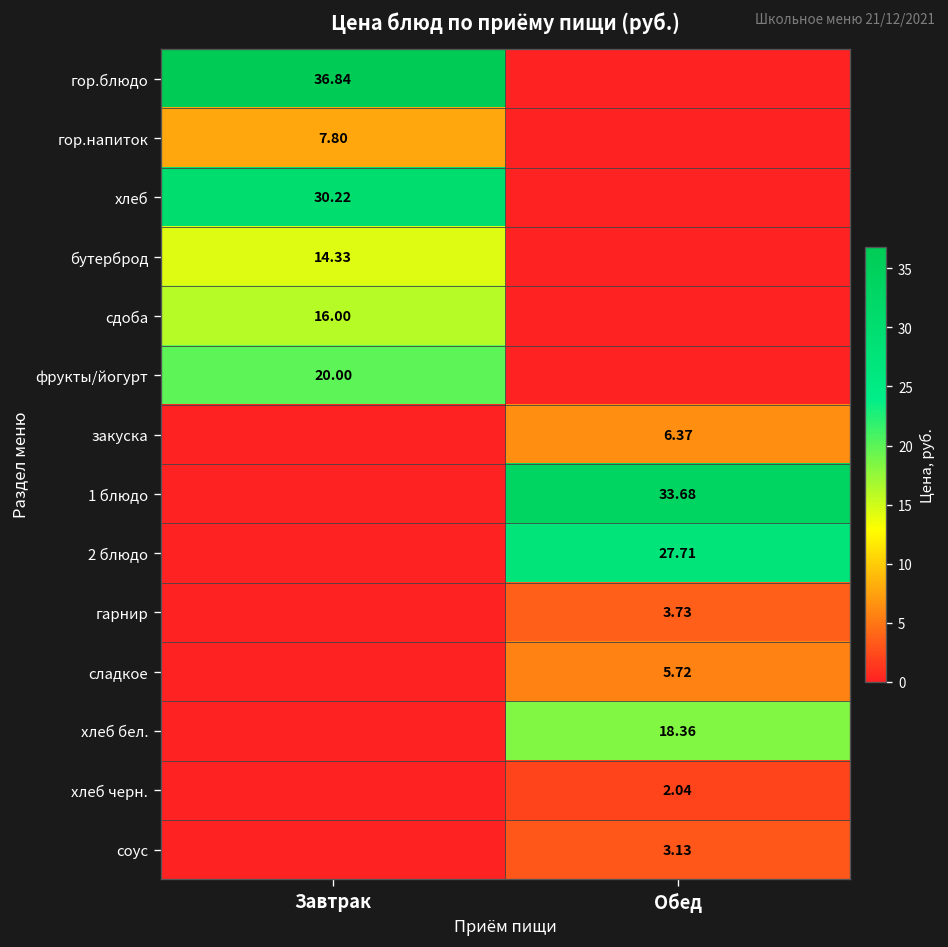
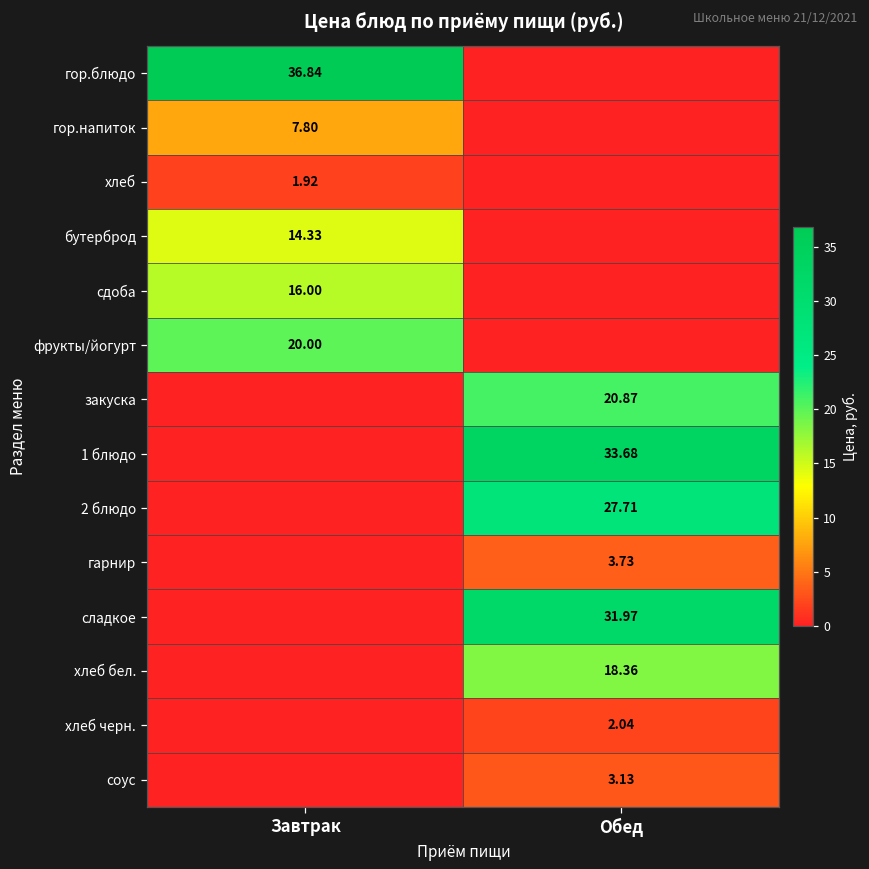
  {
    "гор.блюдо": {
      "Завтрак": 36.84
    },
    "гор.напиток": {
      "Завтрак": 7.80
    },
    "хлеб": {
-     "Завтрак": 30.22
+     "Завтрак": 1.92
    },
    "бутерброд": {
      "Завтрак": 14.33
    },
    "сдоба": {
      "Завтрак": 16.00
    },
    "фрукты/йогурт": {
      "Завтрак": 20.00
    },
    "закуска": {
-     "Обед": 6.37
+     "Обед": 20.87
    },
    "1 блюдо": {
      "Обед": 33.68
    },
    "2 блюдо": {
      "Обед": 27.71
    },
    "гарнир": {
      "Обед": 3.73
    },
    "сладкое": {
-     "Обед": 5.72
+     "Обед": 31.97
    },
    "хлеб бел.": {
      "Обед": 18.36
    },
    "хлеб черн.": {
      "Обед": 2.04
    },
    "соус": {
      "Обед": 3.13
    }
  }
